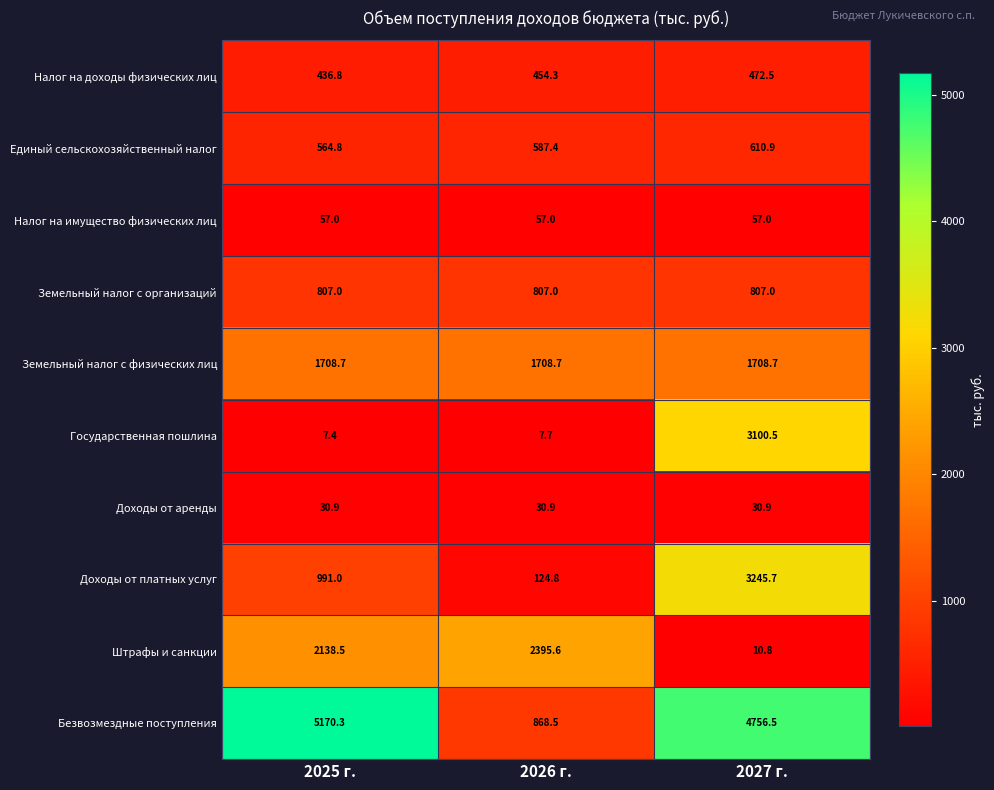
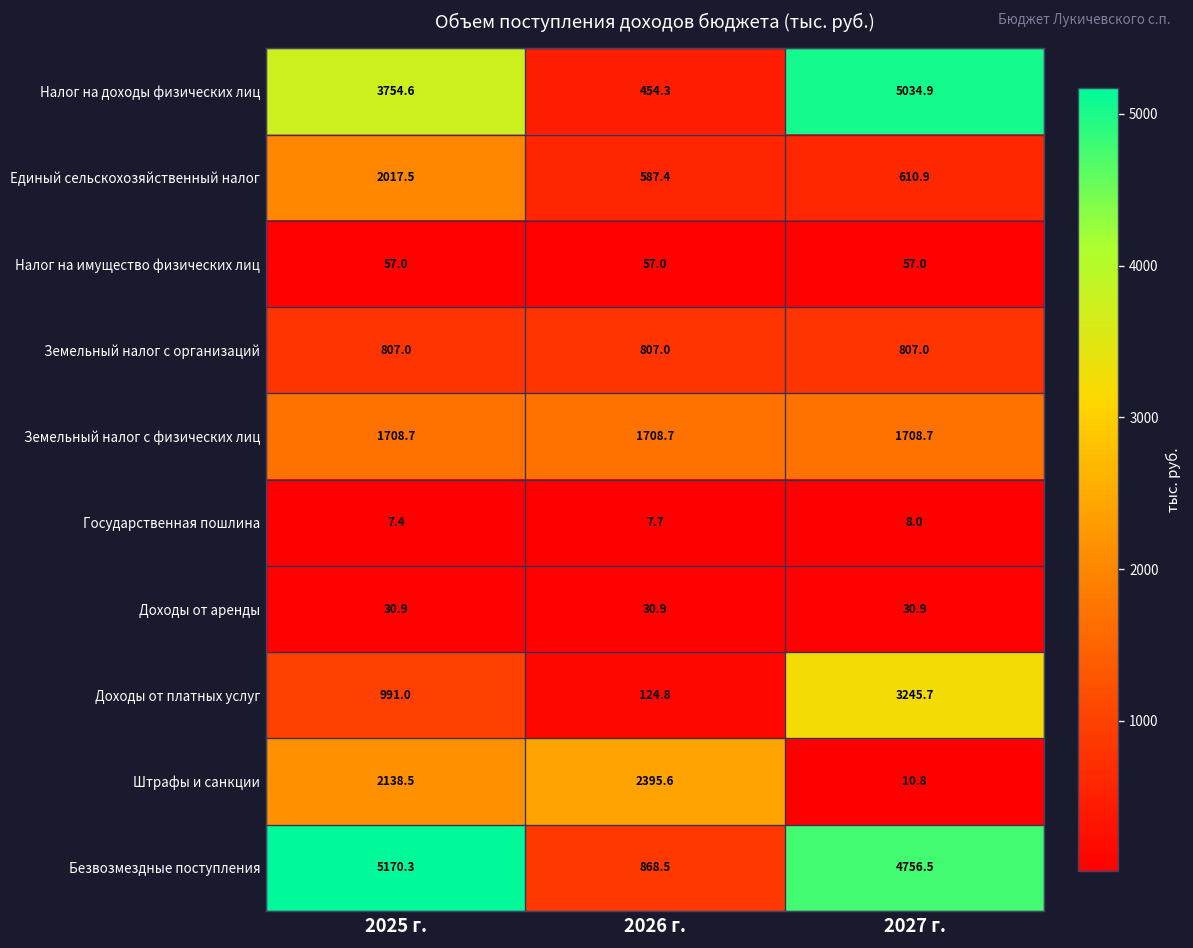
  {
    "Налог на доходы физических лиц": {
-     "2025 г.": 436.8,
+     "2025 г.": 3754.6,
      "2026 г.": 454.3,
-     "2027 г.": 472.5
+     "2027 г.": 5034.9
    },
    "Единый сельскохозяйственный налог": {
-     "2025 г.": 564.8,
+     "2025 г.": 2017.5,
      "2026 г.": 587.4,
      "2027 г.": 610.9
    },
    "Налог на имущество физических лиц": {
      "2025 г.": 57.0,
      "2026 г.": 57.0,
      "2027 г.": 57.0
    },
    "Земельный налог с организаций": {
      "2025 г.": 807.0,
      "2026 г.": 807.0,
      "2027 г.": 807.0
    },
    "Земельный налог с физических лиц": {
      "2025 г.": 1708.7,
      "2026 г.": 1708.7,
      "2027 г.": 1708.7
    },
    "Государственная пошлина": {
      "2025 г.": 7.4,
      "2026 г.": 7.7,
-     "2027 г.": 3100.5
+     "2027 г.": 8.0
    },
    "Доходы от аренды": {
      "2025 г.": 30.9,
      "2026 г.": 30.9,
      "2027 г.": 30.9
    },
    "Доходы от платных услуг": {
      "2025 г.": 991.0,
      "2026 г.": 124.8,
      "2027 г.": 3245.7
    },
    "Штрафы и санкции": {
      "2025 г.": 2138.5,
      "2026 г.": 2395.6,
      "2027 г.": 10.8
    },
    "Безвозмездные поступления": {
      "2025 г.": 5170.3,
      "2026 г.": 868.5,
      "2027 г.": 4756.5
    }
  }
